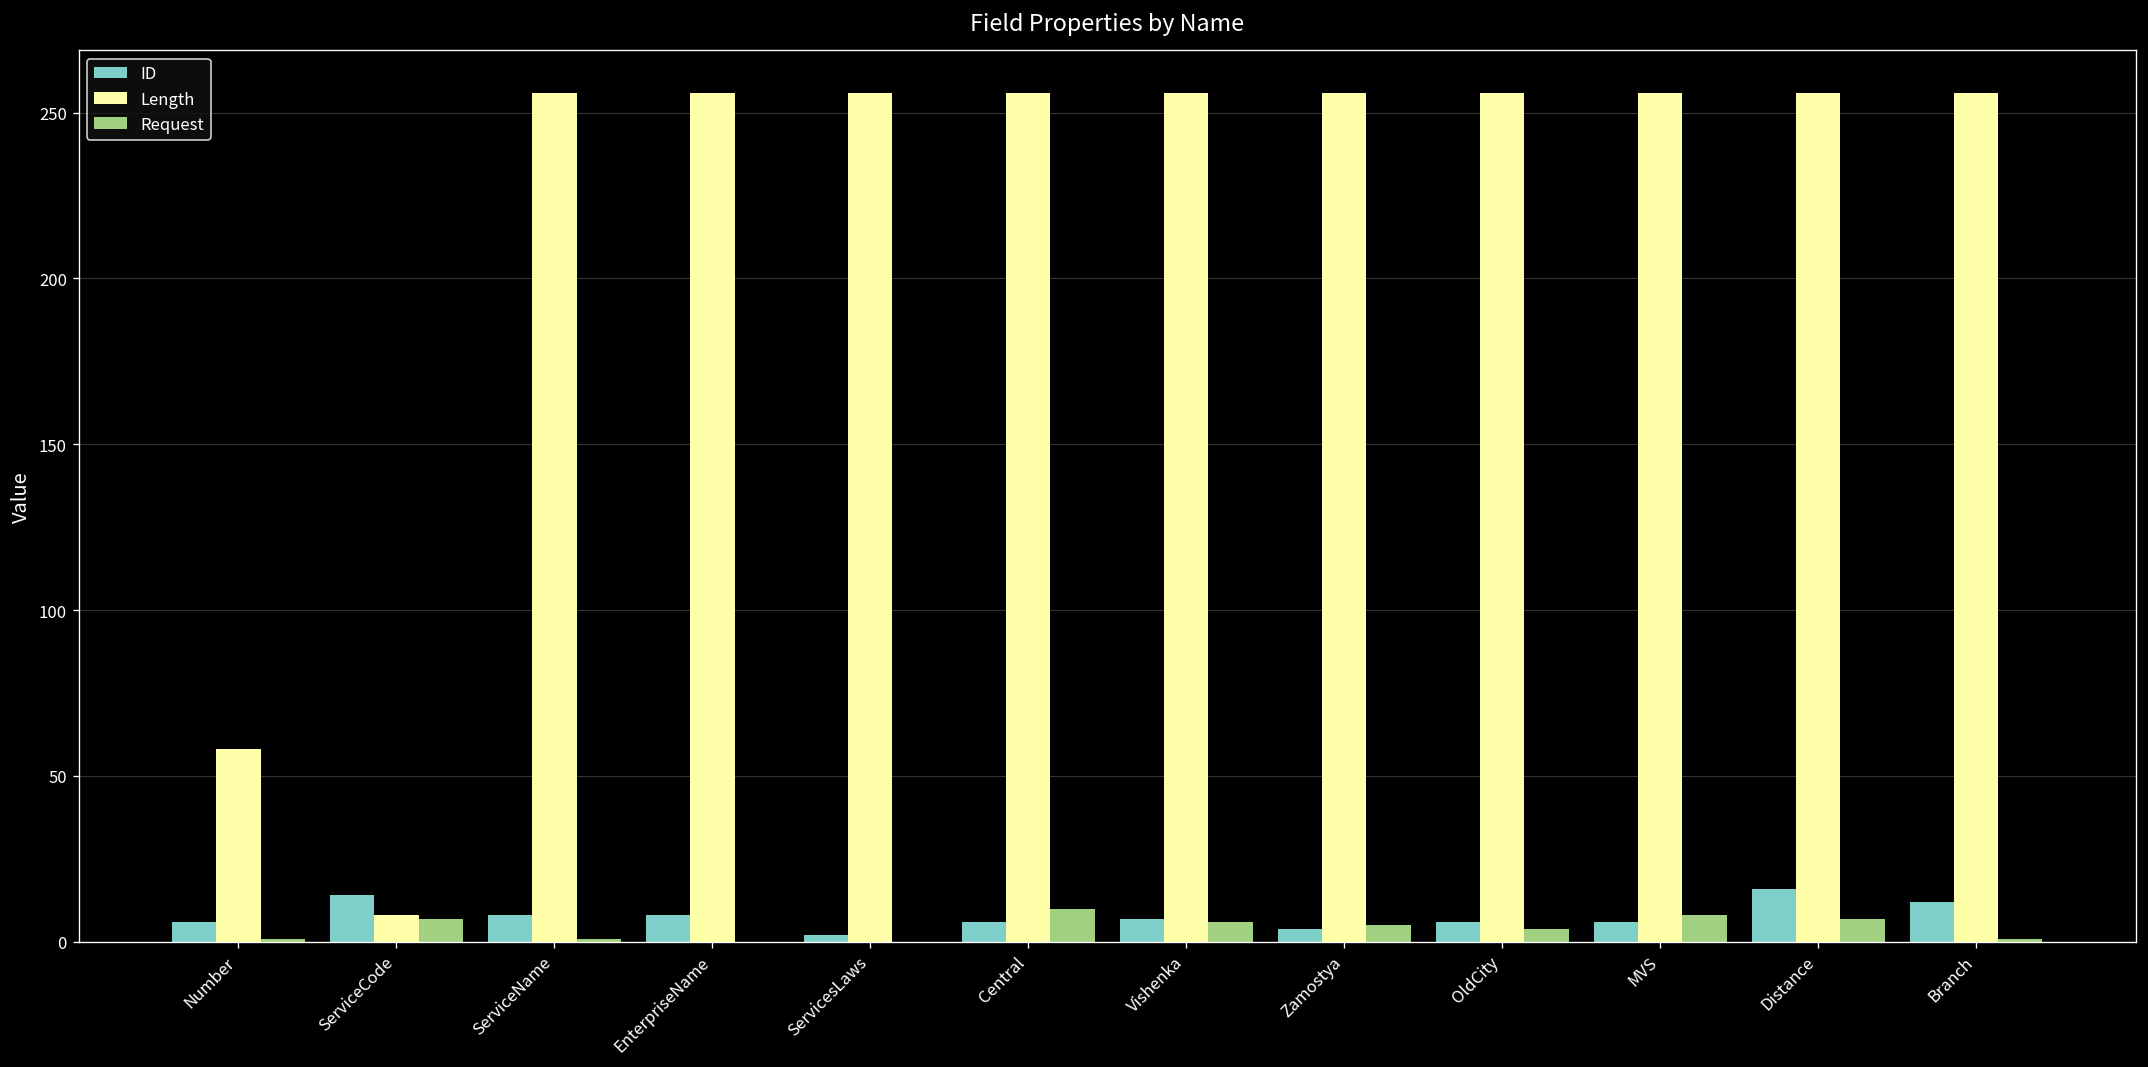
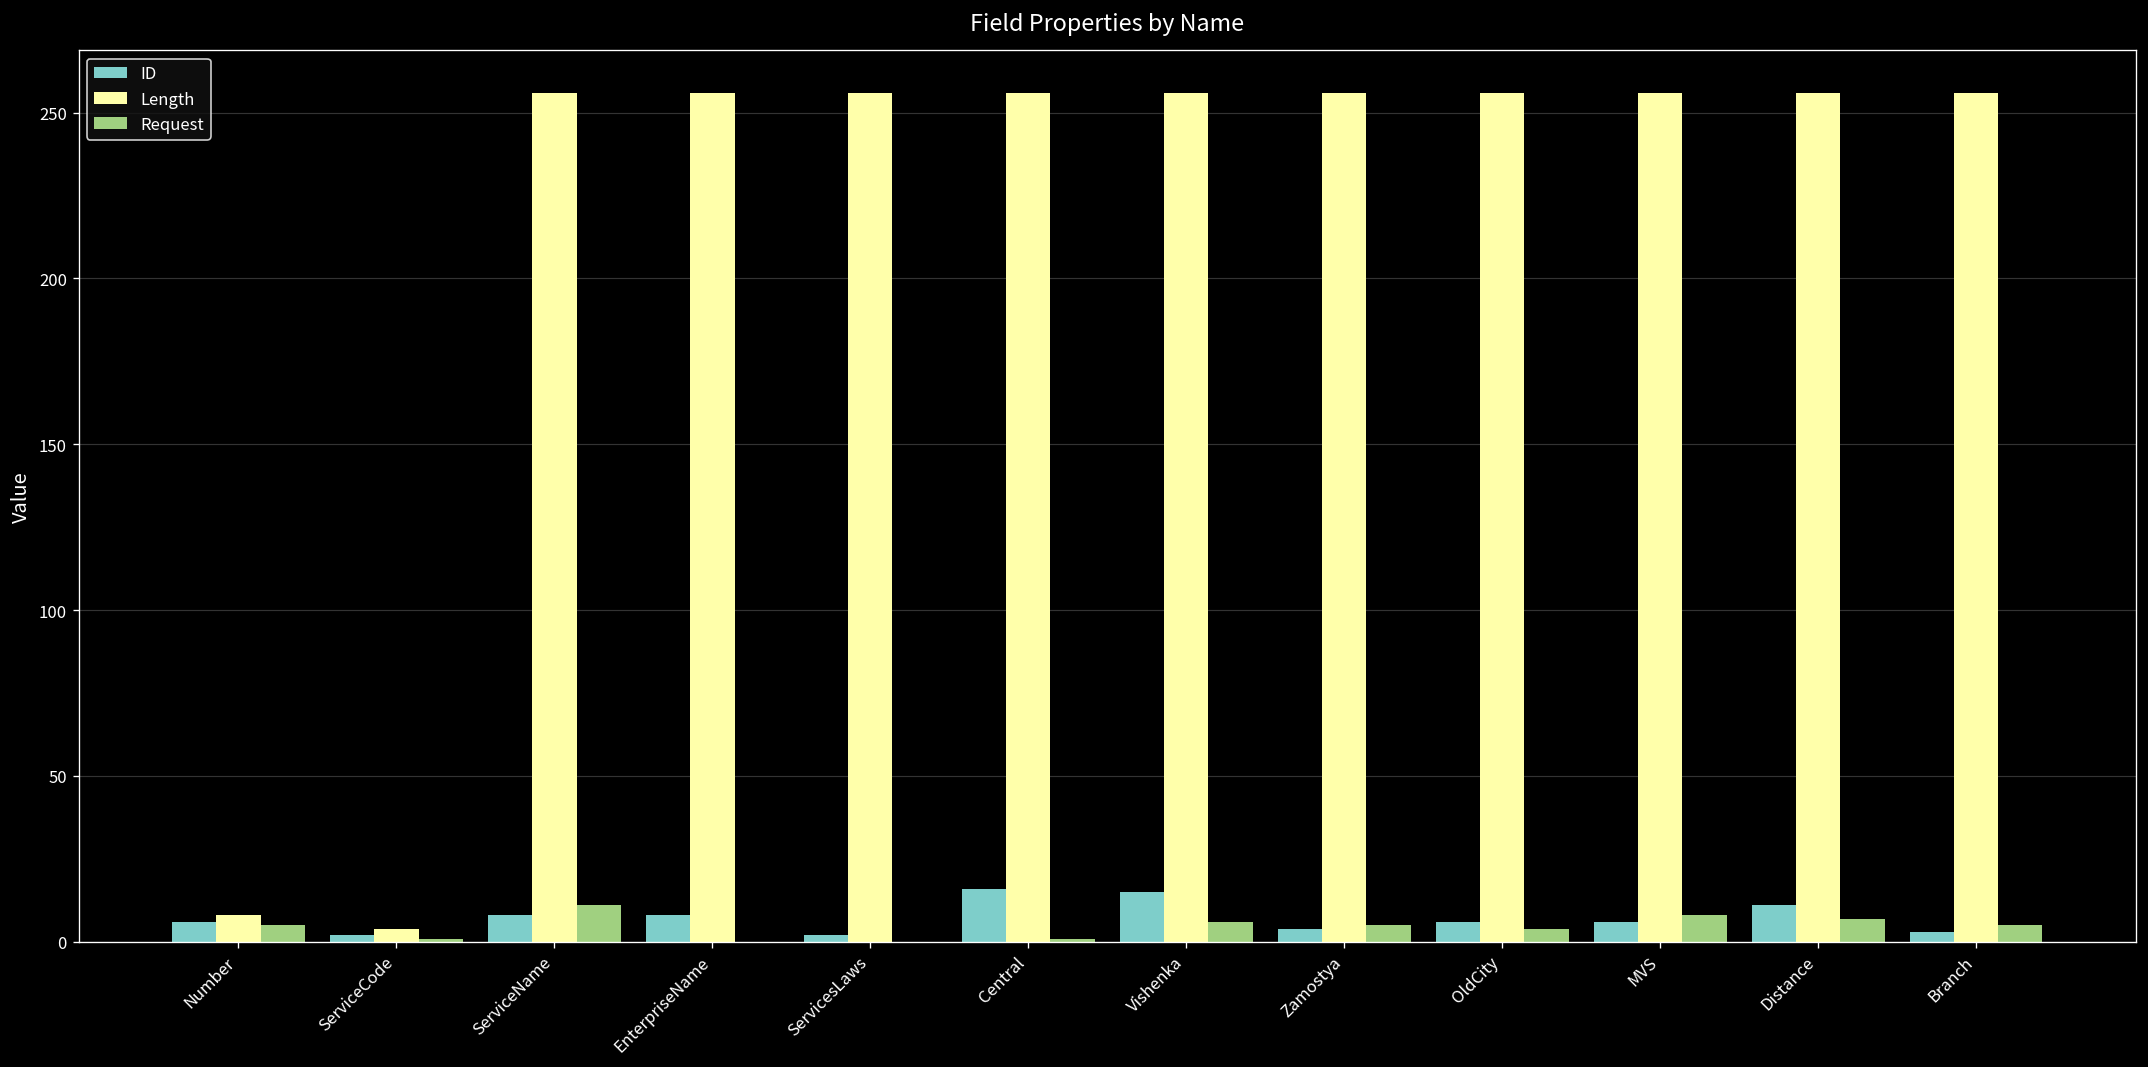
  {
    "ID": {
      "Number": 6,
-     "ServiceCode": 14,
+     "ServiceCode": 2,
      "ServiceName": 8,
      "EnterpriseName": 8,
      "ServicesLaws": 2,
-     "Central": 6,
-     "Vishenka": 7,
+     "Central": 16,
+     "Vishenka": 15,
      "Zamostya": 4,
      "OldCity": 6,
      "MVS": 6,
-     "Distance": 16,
-     "Branch": 12
+     "Distance": 11,
+     "Branch": 3
    },
    "Length": {
-     "Number": 58,
-     "ServiceCode": 8,
+     "Number": 8,
+     "ServiceCode": 4,
      "ServiceName": 256,
      "EnterpriseName": 256,
      "ServicesLaws": 256,
      "Central": 256,
      "Vishenka": 256,
      "Zamostya": 256,
      "OldCity": 256,
      "MVS": 256,
      "Distance": 256,
      "Branch": 256
    },
    "Request": {
-     "Number": 1,
-     "ServiceCode": 7,
-     "ServiceName": 1,
+     "Number": 5,
+     "ServiceCode": 1,
+     "ServiceName": 11,
      "EnterpriseName": 0,
      "ServicesLaws": 0,
-     "Central": 10,
+     "Central": 1,
      "Vishenka": 6,
      "Zamostya": 5,
      "OldCity": 4,
      "MVS": 8,
      "Distance": 7,
-     "Branch": 1
+     "Branch": 5
    }
  }
